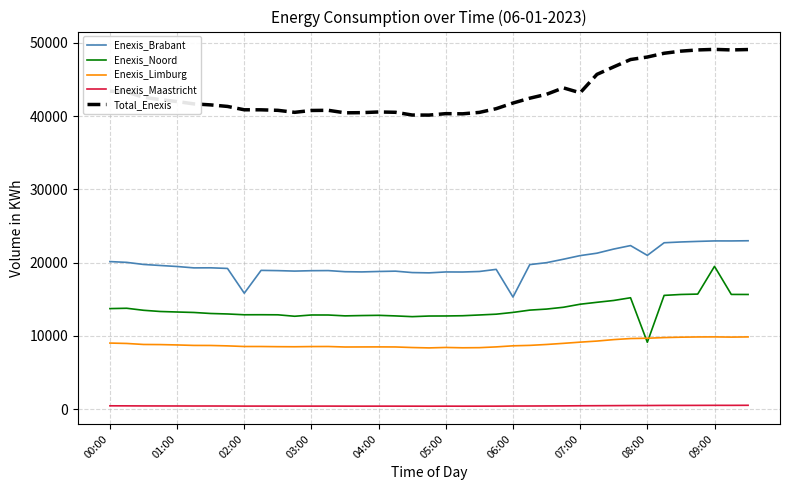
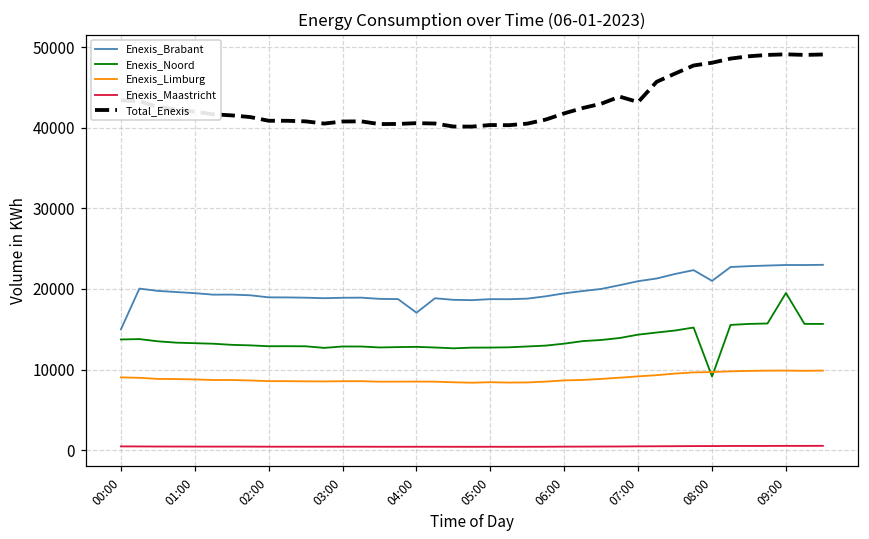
  {
    "Enexis_Brabant": {
-     "00:00": 20000,
+     "00:00": 15000,
      "01:00": 19000,
-     "02:00": 16000,
+     "02:00": 19000,
      "03:00": 19000,
-     "04:00": 19000,
+     "04:00": 17000,
      "05:00": 19000,
-     "06:00": 15000,
+     "06:00": 19000,
      "07:00": 21000,
      "08:00": 21000,
      "09:00": 23000
    },
    "Enexis_Noord": {
      "00:00": 14000,
      "01:00": 13000,
      "02:00": 13000,
      "03:00": 13000,
      "04:00": 13000,
      "05:00": 13000,
      "06:00": 13000,
      "07:00": 14000,
      "08:00": 9000,
      "09:00": 20000
    },
    "Enexis_Limburg": {
      "00:00": 9000,
      "01:00": 9000,
      "02:00": 9000,
      "03:00": 9000,
      "04:00": 9000,
      "05:00": 8000,
      "06:00": 9000,
      "07:00": 9000,
      "08:00": 10000,
      "09:00": 10000
    },
    "Enexis_Maastricht": {
      "00:00": 0,
      "01:00": 0,
      "02:00": 0,
      "03:00": 0,
      "04:00": 0,
      "05:00": 0,
      "06:00": 0,
      "07:00": 0,
      "08:00": 1000,
      "09:00": 1000
    },
    "Total_Enexis": {
      "02:00": 41000,
      "03:00": 41000,
      "04:00": 41000,
      "05:00": 40000,
      "06:00": 42000,
      "07:00": 43000,
      "08:00": 48000,
      "09:00": 49000
    }
  }
